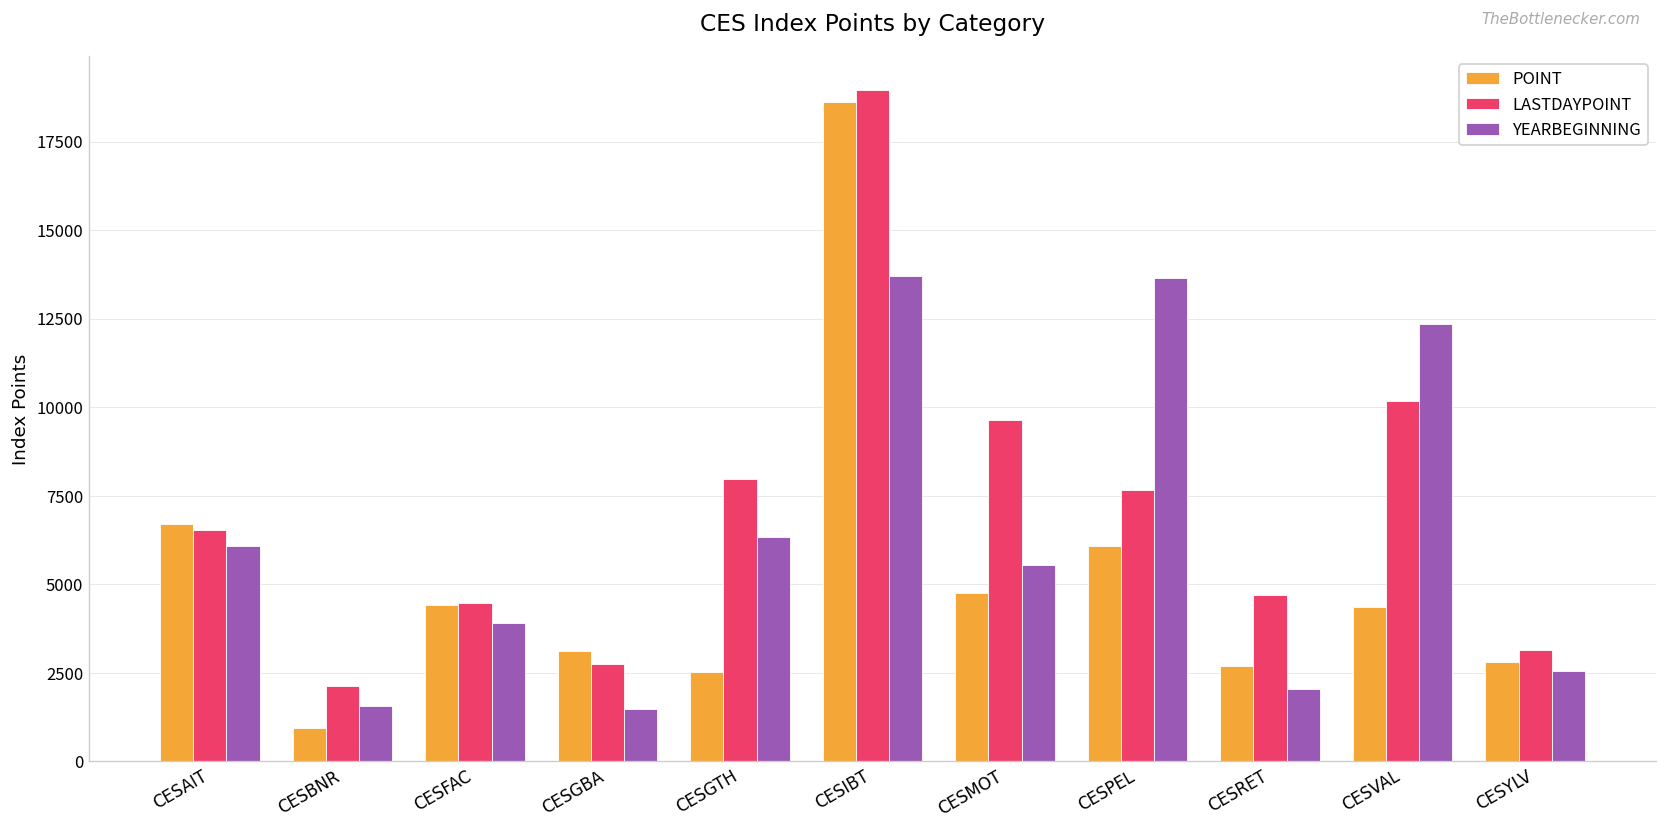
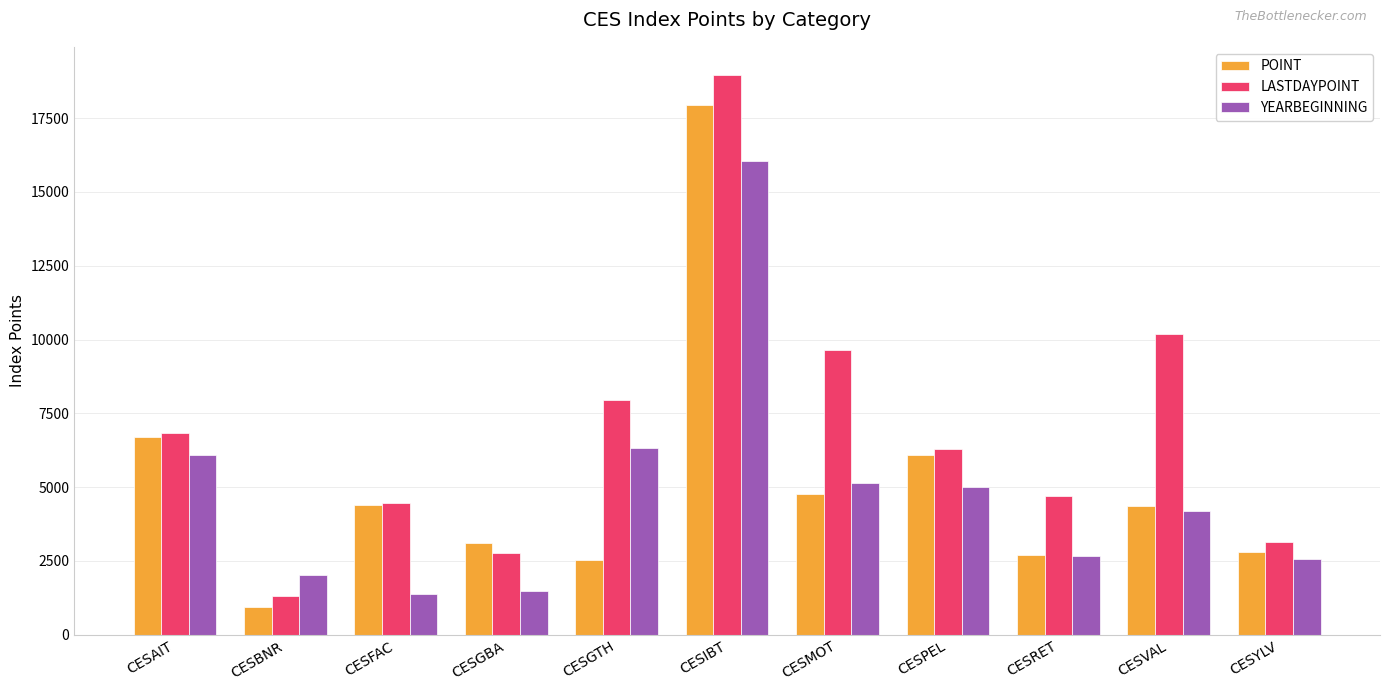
  {
    "POINT": {
      "CESAIT": 6700,
      "CESBNR": 900,
      "CESFAC": 4400,
      "CESGBA": 3100,
      "CESGTH": 2500,
-     "CESIBT": 18600,
+     "CESIBT": 17900,
      "CESMOT": 4800,
      "CESPEL": 6100,
      "CESRET": 2700,
      "CESVAL": 4400,
      "CESYLV": 2800
    },
    "LASTDAYPOINT": {
-     "CESAIT": 6500,
-     "CESBNR": 2100,
+     "CESAIT": 6800,
+     "CESBNR": 1300,
      "CESFAC": 4500,
      "CESGBA": 2800,
      "CESGTH": 8000,
      "CESIBT": 19000,
      "CESMOT": 9600,
-     "CESPEL": 7700,
+     "CESPEL": 6300,
      "CESRET": 4700,
      "CESVAL": 10200,
      "CESYLV": 3100
    },
    "YEARBEGINNING": {
      "CESAIT": 6100,
-     "CESBNR": 1600,
-     "CESFAC": 3900,
+     "CESBNR": 2000,
+     "CESFAC": 1400,
      "CESGBA": 1500,
      "CESGTH": 6300,
-     "CESIBT": 13700,
-     "CESMOT": 5600,
-     "CESPEL": 13600,
-     "CESRET": 2100,
-     "CESVAL": 12400,
+     "CESIBT": 16100,
+     "CESMOT": 5100,
+     "CESPEL": 5000,
+     "CESRET": 2700,
+     "CESVAL": 4200,
      "CESYLV": 2600
    }
  }
